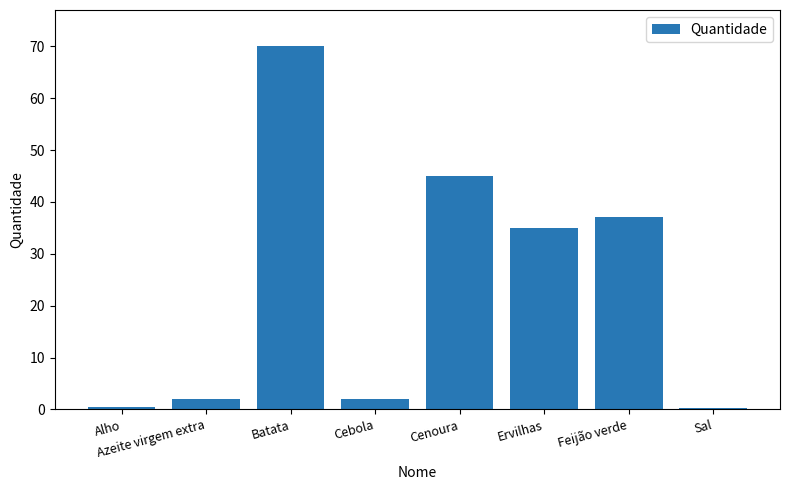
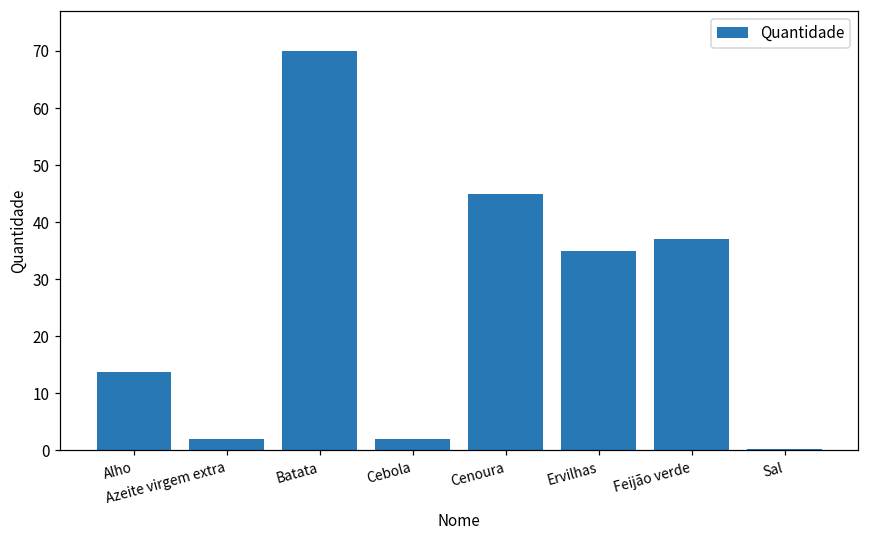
  {
-   "Alho": 1,
+   "Alho": 14,
    "Azeite virgem extra": 2,
    "Batata": 70,
    "Cebola": 2,
    "Cenoura": 45,
    "Ervilhas": 35,
    "Feijão verde": 37
  }
